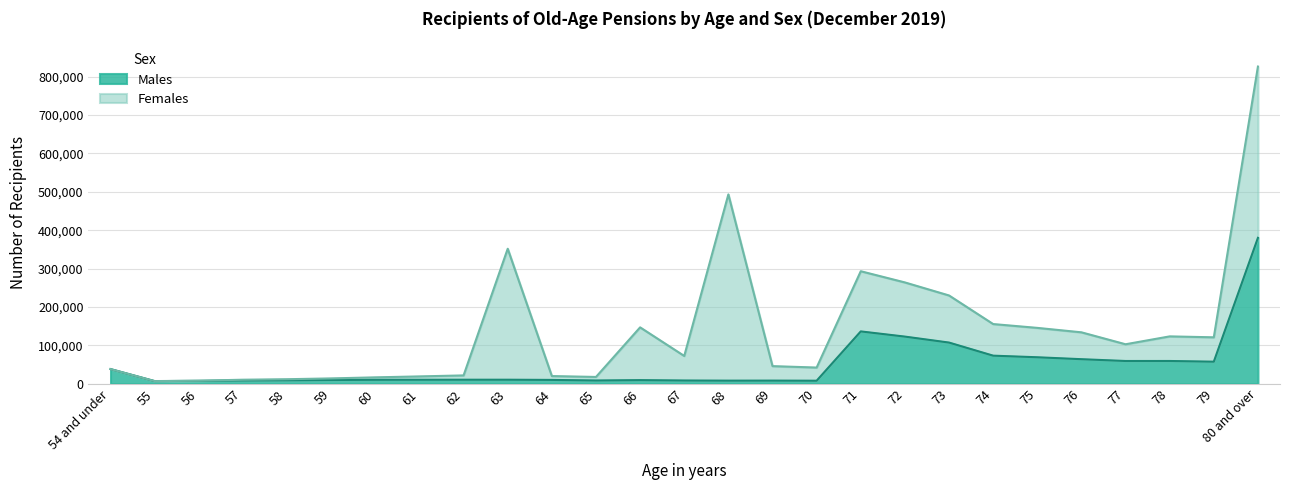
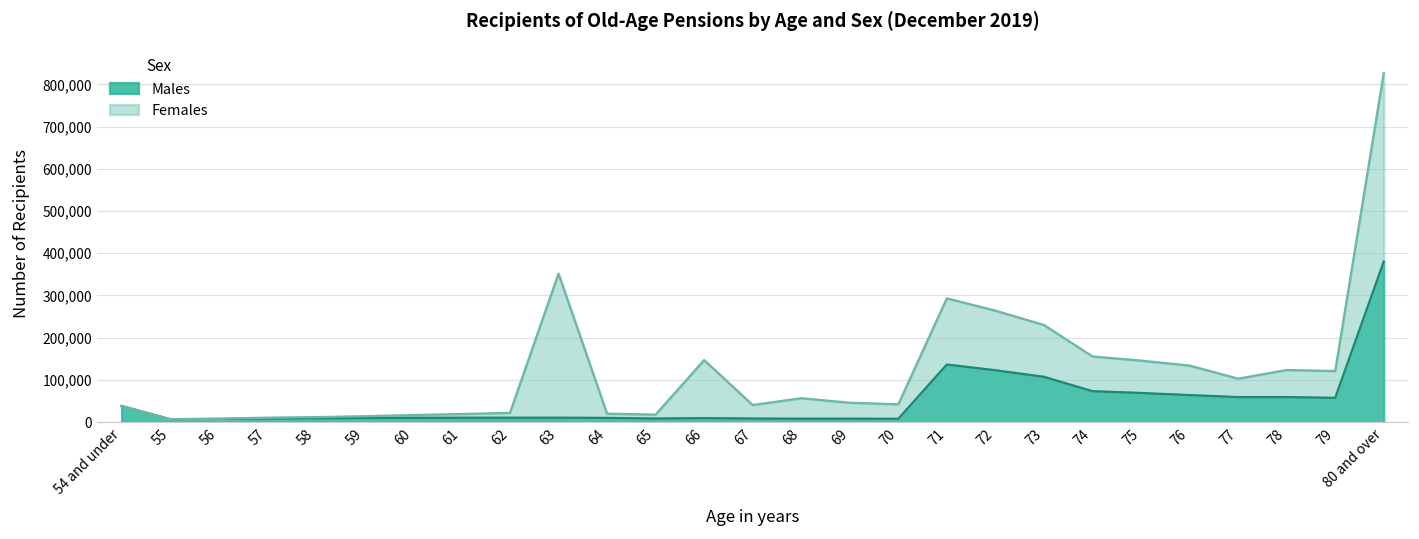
  {
    "Males": {
      "61": "10,000",
      "62": "10,000",
      "63": "10,000",
      "64": "10,000",
      "65": "10,000",
      "66": "10,000",
      "67": "10,000",
      "68": "10,000",
      "69": "10,000",
      "70": "10,000",
      "71": "140,000",
      "72": "120,000",
      "73": "110,000",
      "74": "70,000",
      "75": "70,000",
      "76": "60,000",
      "77": "60,000",
      "78": "60,000",
      "79": "60,000",
      "80 and over": "380,000"
    },
    "Females": {
      "61": "10,000",
      "62": "10,000",
      "63": "340,000",
      "64": "10,000",
      "65": "10,000",
      "66": "140,000",
-     "67": "60,000",
-     "68": "490,000",
+     "67": "30,000",
+     "68": "50,000",
      "69": "40,000",
      "70": "30,000",
      "71": "160,000",
      "72": "140,000",
      "73": "120,000",
      "74": "80,000",
      "75": "80,000",
      "76": "70,000",
      "77": "40,000",
      "78": "60,000",
      "79": "60,000",
      "80 and over": "450,000"
    }
  }
